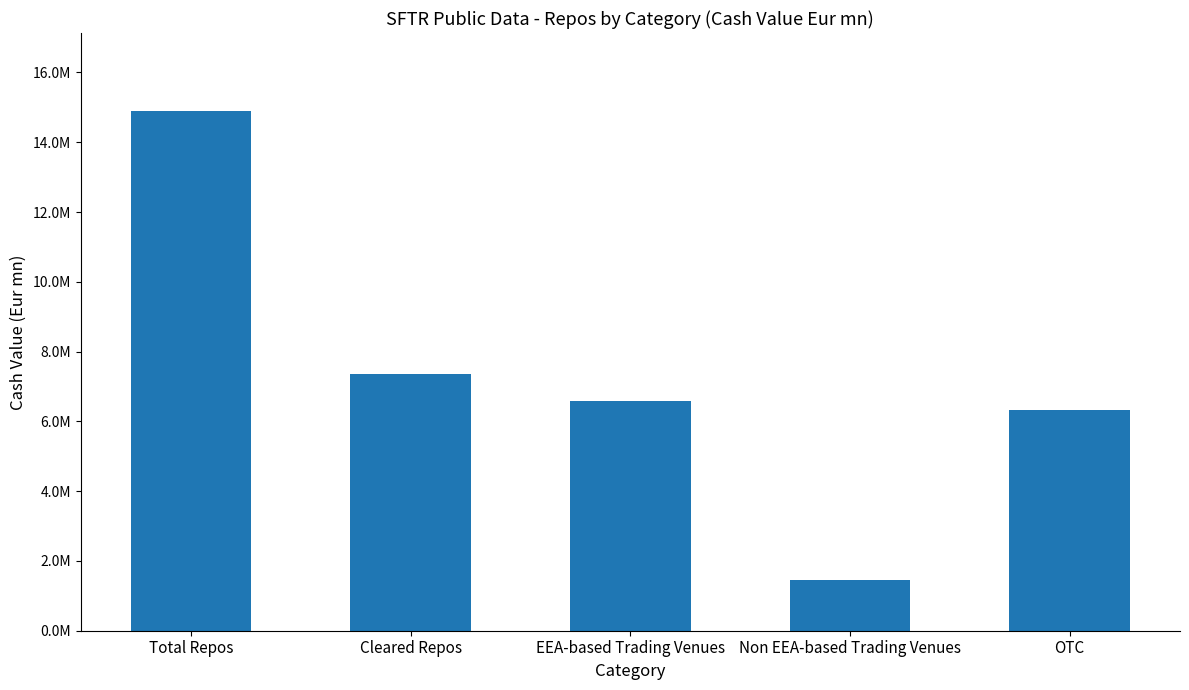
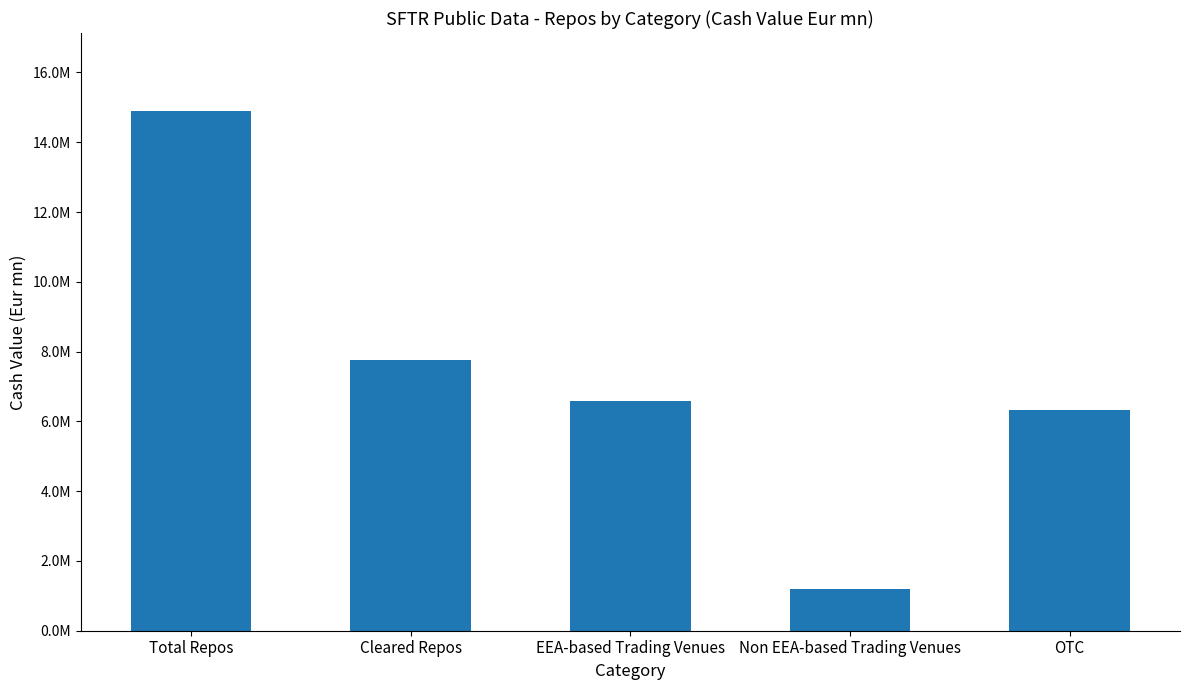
  {
    "Total Repos": 14900000,
-   "Cleared Repos": 7400000,
+   "Cleared Repos": 7800000,
    "EEA-based Trading Venues": 6600000,
-   "Non EEA-based Trading Venues": 1500000,
+   "Non EEA-based Trading Venues": 1200000,
    "OTC": 6300000
  }
